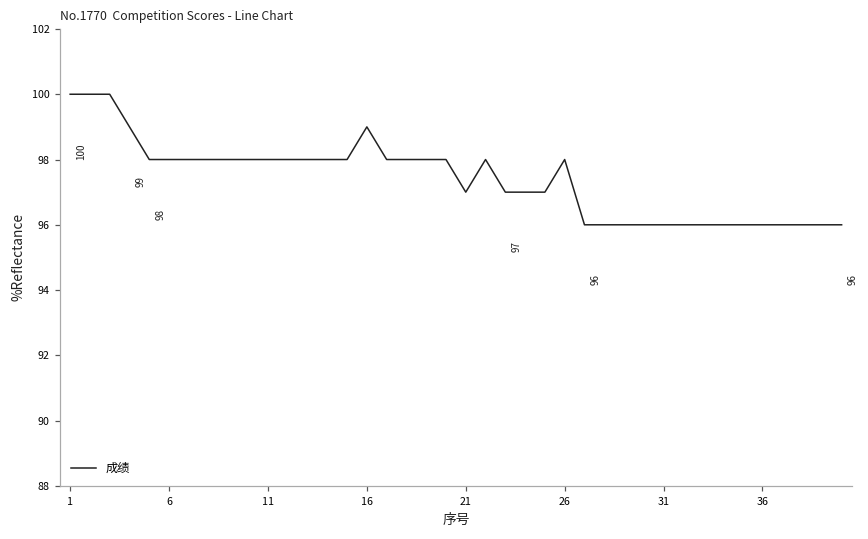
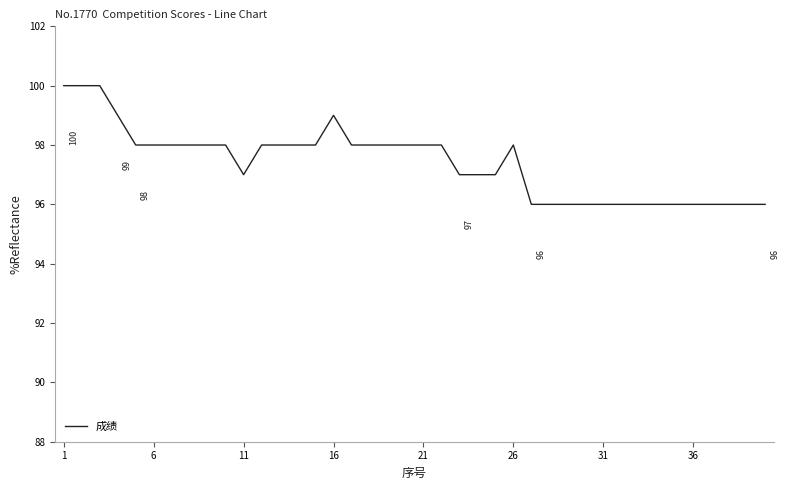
  {
    "1": 100,
    "6": 98,
-   "11": 98,
+   "11": 97,
    "16": 99,
-   "21": 97,
+   "21": 98,
    "26": 98,
    "31": 96,
    "36": 96
  }
